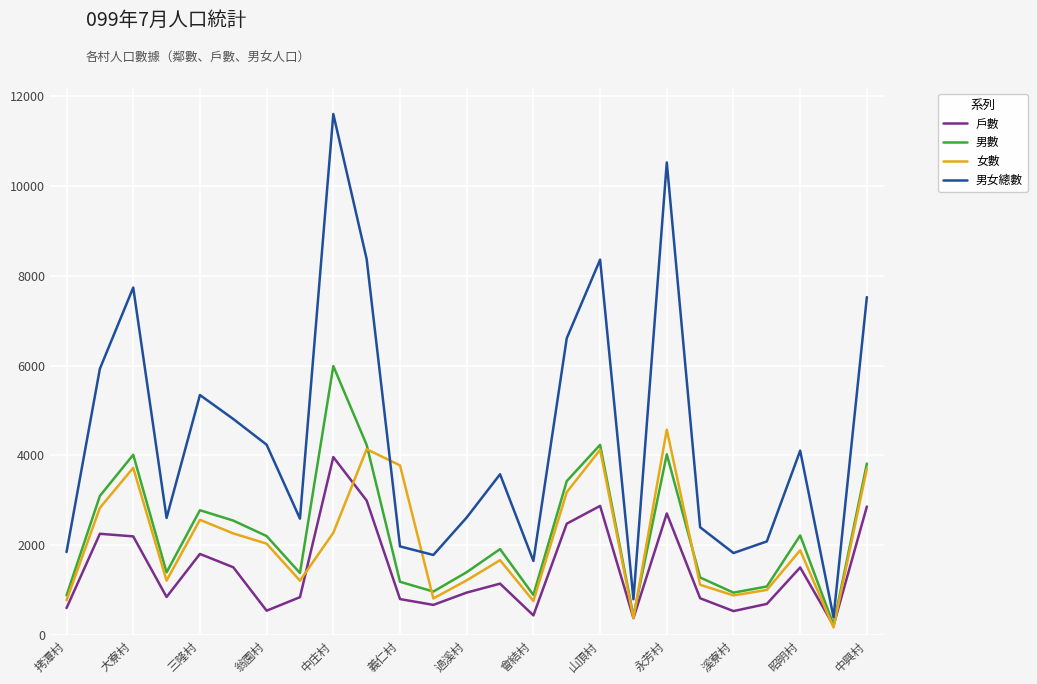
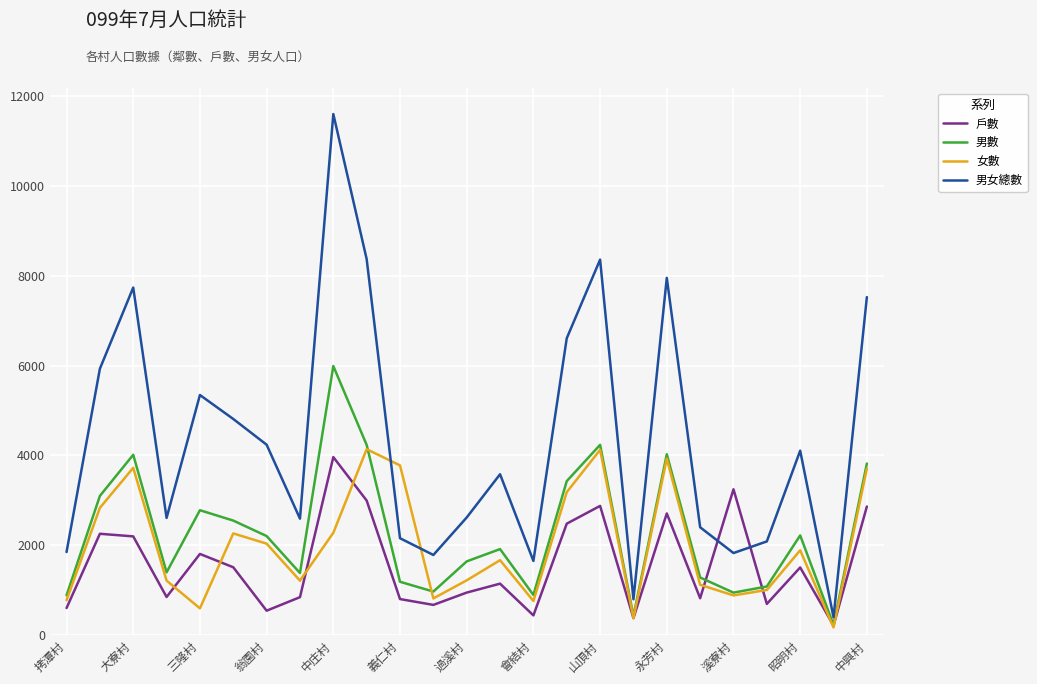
  {
    "戶數": {
      "拷潭村": 600,
      "大寮村": 2200,
      "三隆村": 1800,
      "翁園村": 500,
      "中庄村": 4000,
      "義仁村": 800,
      "過溪村": 900,
      "會結村": 400,
      "山頂村": 2900,
      "永芳村": 2700,
-     "溪寮村": 500,
+     "溪寮村": 3200,
      "昭明村": 1500,
      "中興村": 2900
    },
    "男數": {
      "拷潭村": 900,
      "大寮村": 4000,
      "三隆村": 2800,
      "翁園村": 2200,
      "中庄村": 6000,
      "義仁村": 1200,
-     "過溪村": 1400,
+     "過溪村": 1600,
      "會結村": 900,
      "山頂村": 4200,
      "永芳村": 4000,
      "溪寮村": 900,
      "昭明村": 2200,
      "中興村": 3800
    },
    "女數": {
      "拷潭村": 800,
      "大寮村": 3700,
-     "三隆村": 2600,
+     "三隆村": 600,
      "翁園村": 2000,
      "中庄村": 2300,
      "義仁村": 3800,
      "過溪村": 1200,
      "會結村": 800,
      "山頂村": 4100,
-     "永芳村": 4600,
+     "永芳村": 3900,
      "溪寮村": 900,
      "昭明村": 1900,
      "中興村": 3700
    },
    "男女總數": {
      "拷潭村": 1800,
      "大寮村": 7700,
      "三隆村": 5300,
      "翁園村": 4200,
      "中庄村": 11600,
-     "義仁村": 2000,
+     "義仁村": 2200,
      "過溪村": 2600,
      "會結村": 1700,
      "山頂村": 8400,
-     "永芳村": 10500,
+     "永芳村": 8000,
      "溪寮村": 1800,
      "昭明村": 4100,
      "中興村": 7500
    }
  }
